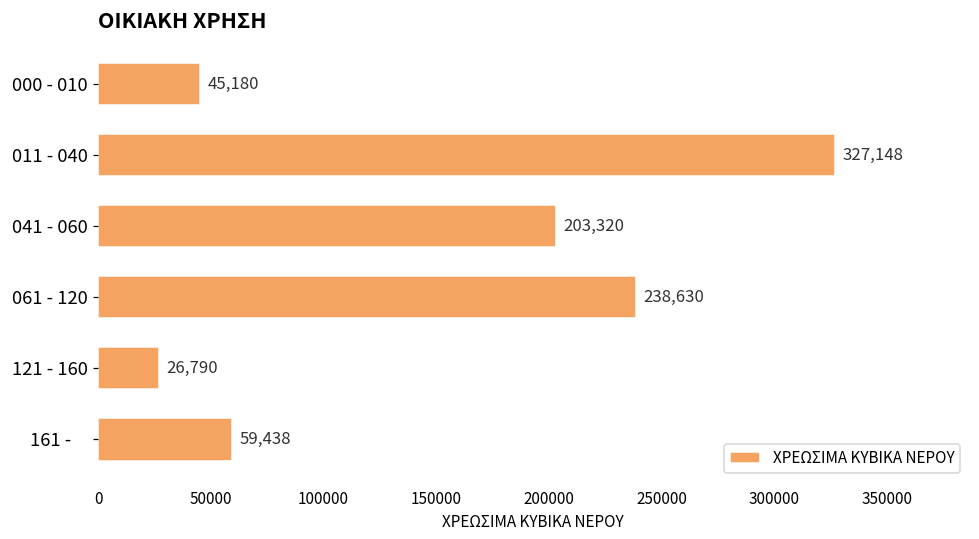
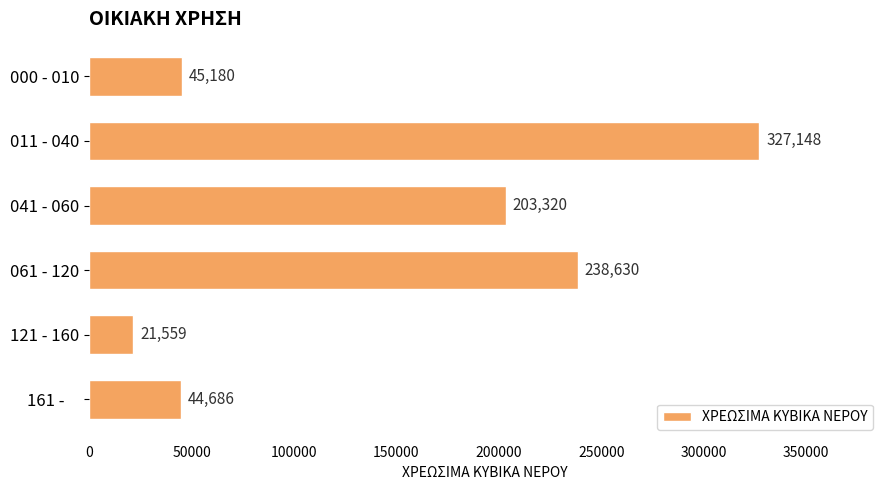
  {
    "000 - 010": "45,180",
    "011 - 040": "327,148",
    "041 - 060": "203,320",
    "061 - 120": "238,630",
-   "121 - 160": "26,790",
-   "161 -": "59,438"
+   "121 - 160": "21,559",
+   "161 -": "44,686"
  }
